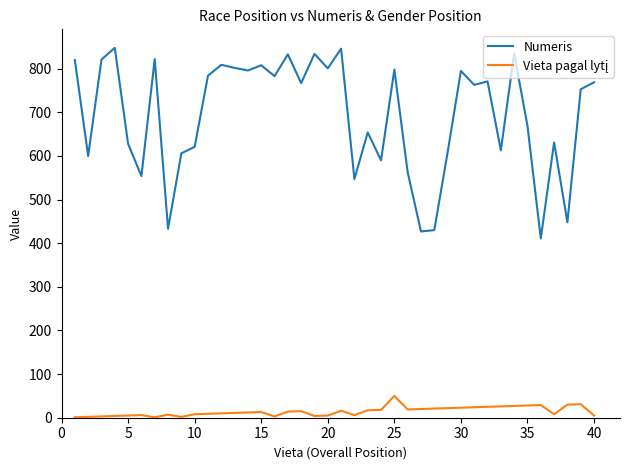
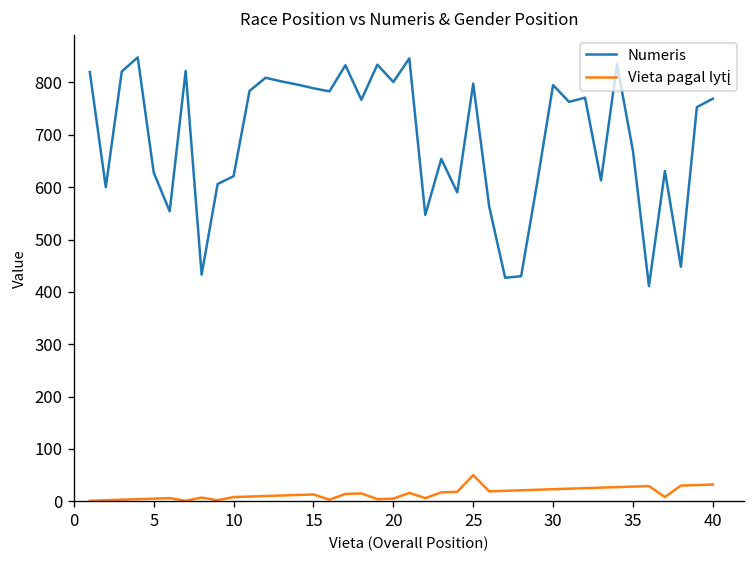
  {
    "Numeris": {
      "5": 630,
      "10": 620,
-     "15": 810,
+     "15": 790,
      "20": 800,
      "25": 800,
      "30": 800,
      "35": 670,
      "40": 770
    },
    "Vieta pagal lytį": {
      "5": 10,
      "10": 10,
      "15": 10,
      "20": 10,
      "25": 50,
      "30": 20,
      "35": 30,
-     "40": 10
+     "40": 30
    }
  }
